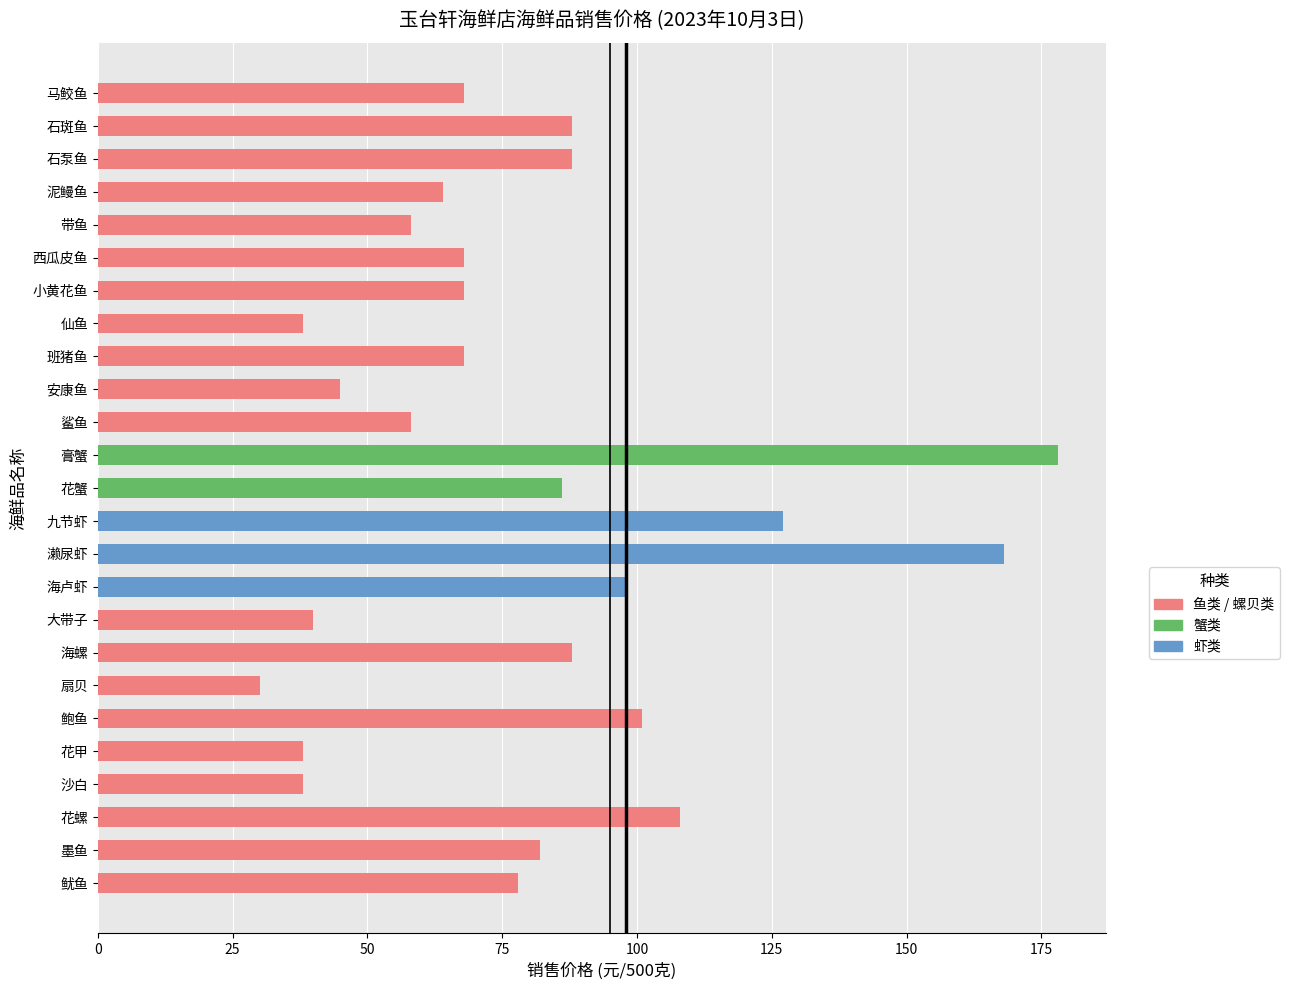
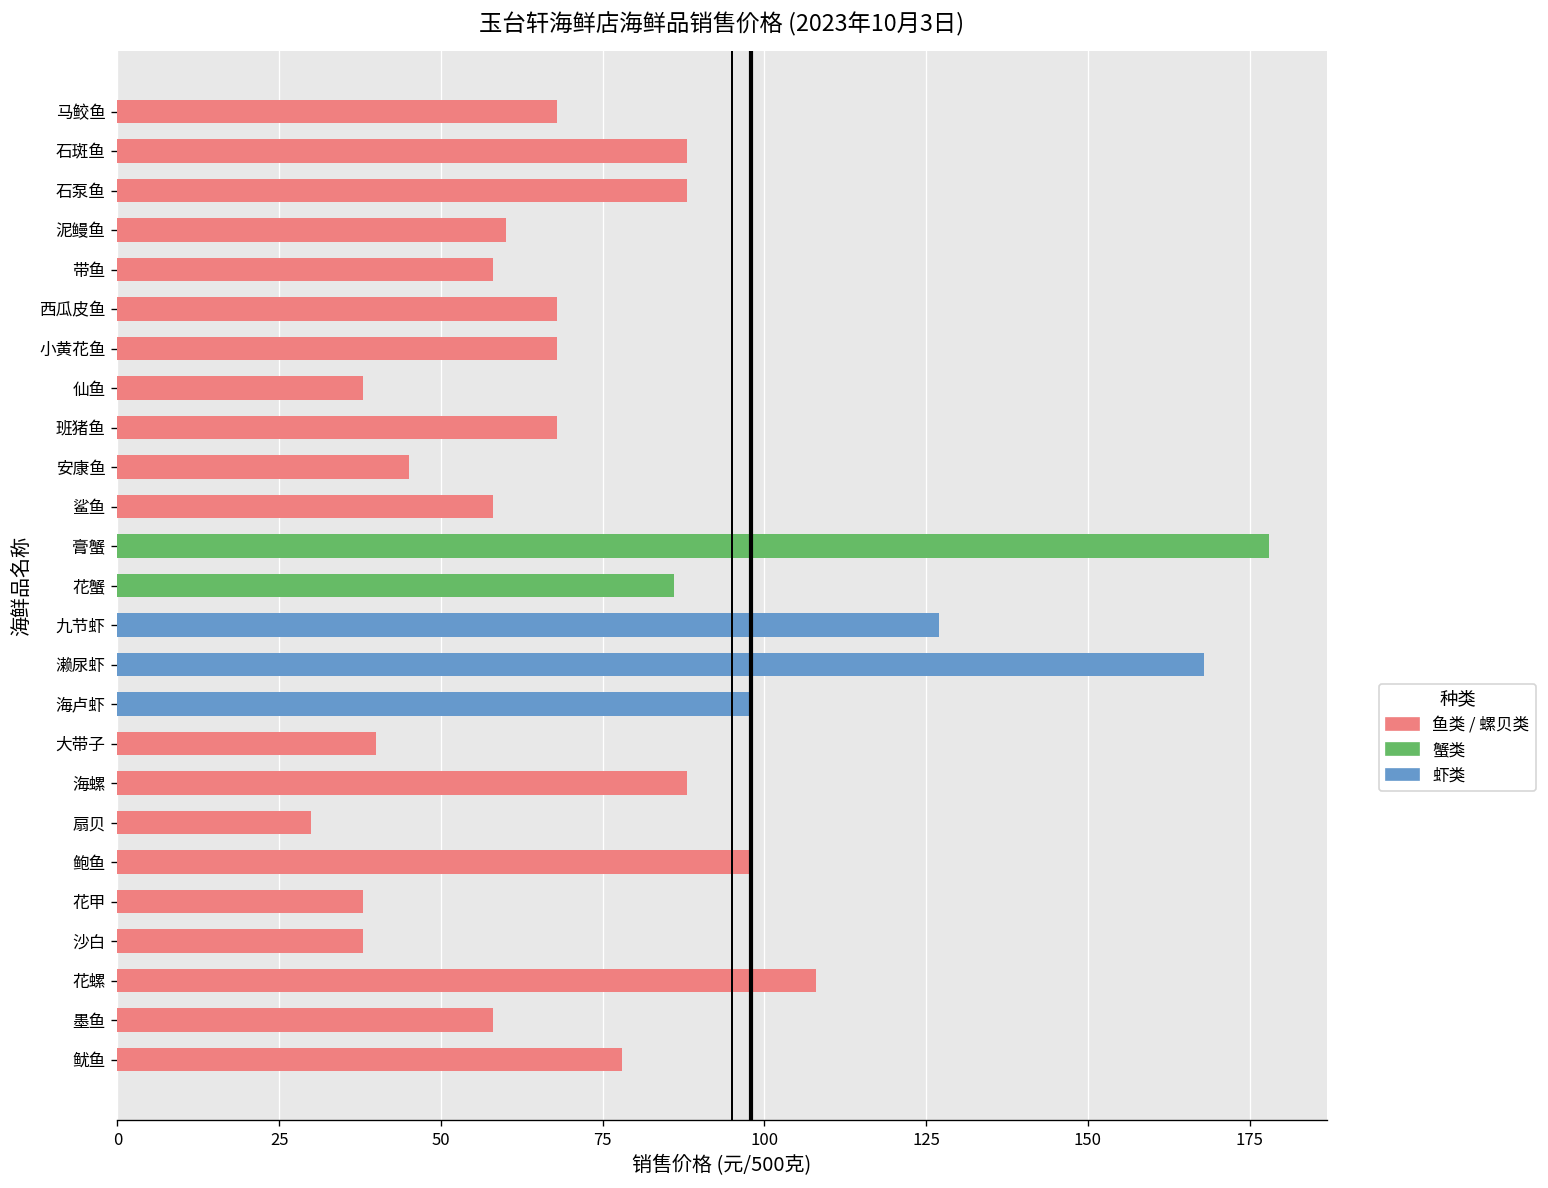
  {
    "马鲛鱼": 68,
    "石斑鱼": 88,
    "石泵鱼": 88,
-   "泥鳗鱼": 64,
+   "泥鳗鱼": 60,
    "带鱼": 58,
    "西瓜皮鱼": 68,
    "小黄花鱼": 68,
    "仙鱼": 38,
    "班猪鱼": 68,
    "安康鱼": 45,
    "鲨鱼": 58,
    "膏蟹": 178,
    "花蟹": 86,
    "九节虾": 127,
    "濑尿虾": 168,
    "海卢虾": 98,
    "大带子": 40,
    "海螺": 88,
    "扇贝": 30,
-   "鲍鱼": 101,
+   "鲍鱼": 98,
    "花甲": 38,
    "沙白": 38,
    "花螺": 108,
-   "墨鱼": 82,
+   "墨鱼": 58,
    "鱿鱼": 78
  }
